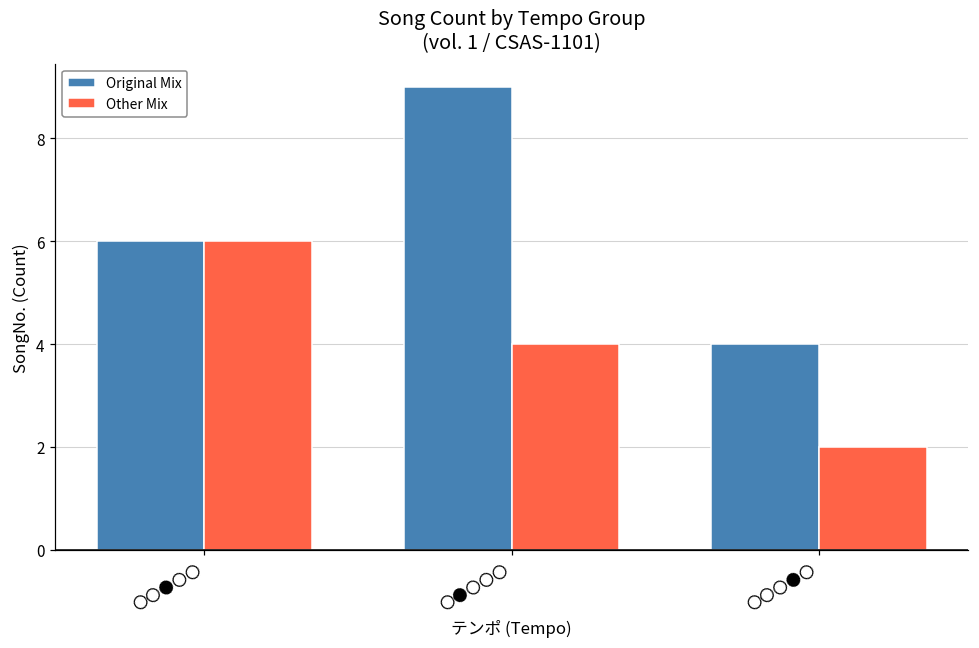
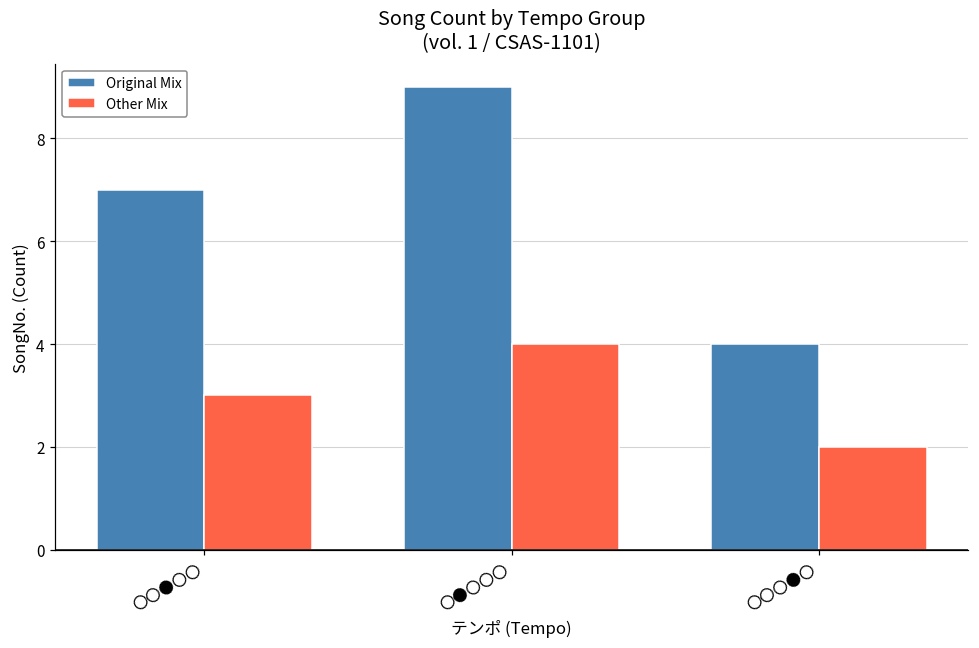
  {
    "Original Mix": {
-     "〇〇●〇〇": 6,
+     "〇〇●〇〇": 7,
      "〇●〇〇〇": 9,
      "〇〇〇●〇": 4
    },
    "Other Mix": {
-     "〇〇●〇〇": 6,
+     "〇〇●〇〇": 3,
      "〇●〇〇〇": 4,
      "〇〇〇●〇": 2
    }
  }
